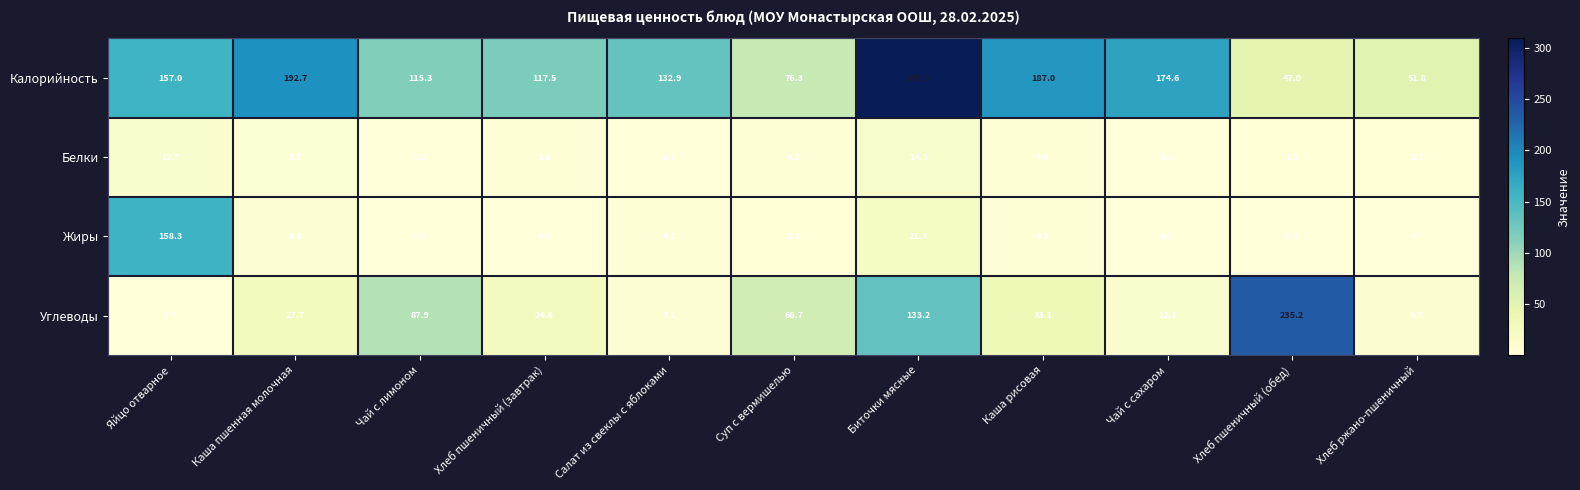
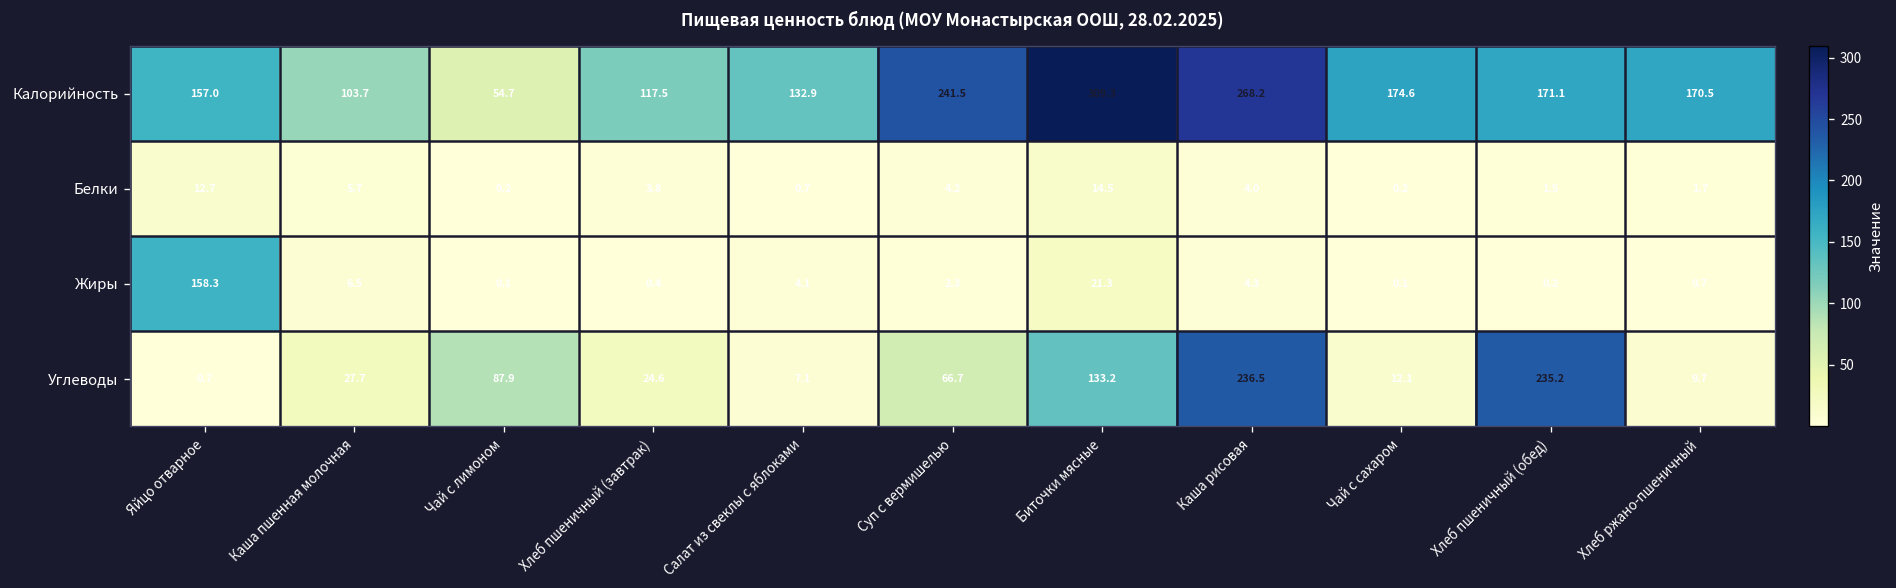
  {
    "Калорийность": {
      "Яйцо отварное": 157.0,
-     "Каша пшенная молочная": 192.7,
-     "Чай с лимоном": 115.3,
+     "Каша пшенная молочная": 103.7,
+     "Чай с лимоном": 54.7,
      "Хлеб пшеничный (завтрак)": 117.5,
      "Салат из свеклы с яблоками": 132.9,
-     "Суп с вермишелью": 76.3,
-     "Каша рисовая": 187.0,
+     "Суп с вермишелью": 241.5,
+     "Каша рисовая": 268.2,
      "Чай с сахаром": 174.6,
-     "Хлеб пшеничный (обед)": 47.0,
-     "Хлеб ржано-пшеничный": 51.8
+     "Хлеб пшеничный (обед)": 171.1,
+     "Хлеб ржано-пшеничный": 170.5
    },
    "Белки": {
      "Яйцо отварное": 12.7,
      "Биточки мясные": 14.5
    },
    "Жиры": {
      "Яйцо отварное": 158.3,
      "Биточки мясные": 21.3
    },
    "Углеводы": {
      "Каша пшенная молочная": 27.7,
      "Чай с лимоном": 87.9,
      "Хлеб пшеничный (завтрак)": 24.6,
      "Суп с вермишелью": 66.7,
      "Биточки мясные": 133.2,
-     "Каша рисовая": 33.1,
+     "Каша рисовая": 236.5,
      "Чай с сахаром": 12.1,
      "Хлеб пшеничный (обед)": 235.2
    }
  }
